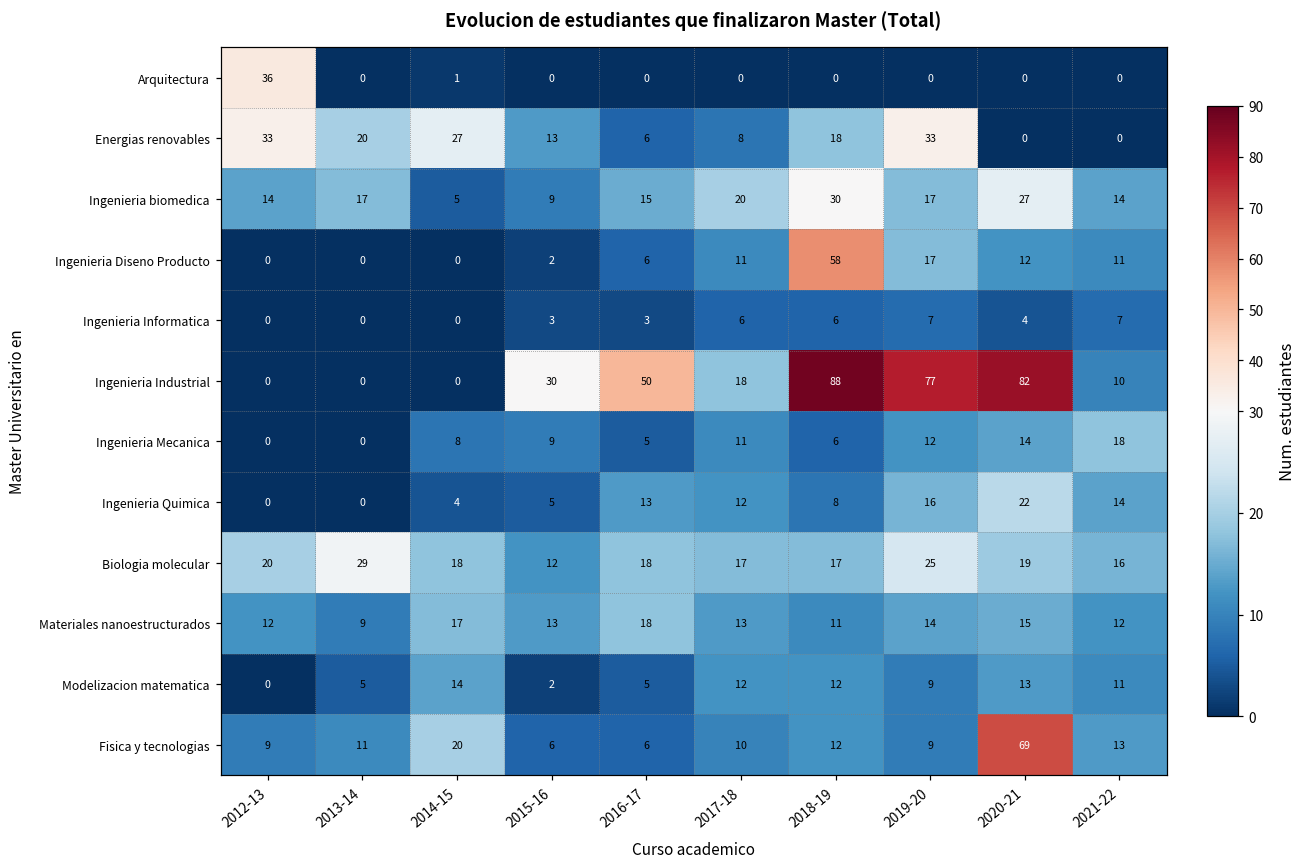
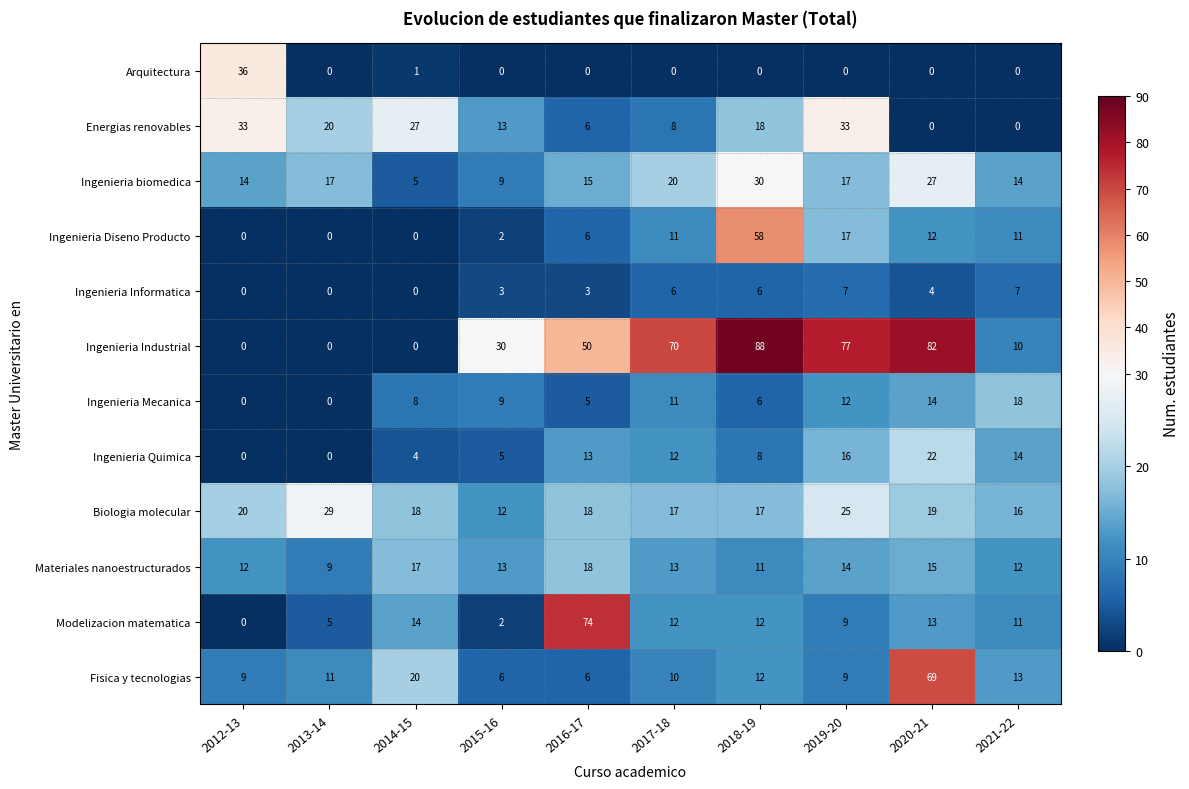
  {
    "Arquitectura": {
      "2012-13": 36,
      "2013-14": 0,
      "2014-15": 1,
      "2015-16": 0,
      "2016-17": 0,
      "2017-18": 0,
      "2018-19": 0,
      "2019-20": 0,
      "2020-21": 0,
      "2021-22": 0
    },
    "Energias renovables": {
      "2012-13": 33,
      "2013-14": 20,
      "2014-15": 27,
      "2015-16": 13,
      "2016-17": 6,
      "2017-18": 8,
      "2018-19": 18,
      "2019-20": 33,
      "2020-21": 0,
      "2021-22": 0
    },
    "Ingenieria biomedica": {
      "2012-13": 14,
      "2013-14": 17,
      "2014-15": 5,
      "2015-16": 9,
      "2016-17": 15,
      "2017-18": 20,
      "2018-19": 30,
      "2019-20": 17,
      "2020-21": 27,
      "2021-22": 14
    },
    "Ingenieria Diseno Producto": {
      "2012-13": 0,
      "2013-14": 0,
      "2014-15": 0,
      "2015-16": 2,
      "2016-17": 6,
      "2017-18": 11,
      "2018-19": 58,
      "2019-20": 17,
      "2020-21": 12,
      "2021-22": 11
    },
    "Ingenieria Informatica": {
      "2012-13": 0,
      "2013-14": 0,
      "2014-15": 0,
      "2015-16": 3,
      "2016-17": 3,
      "2017-18": 6,
      "2018-19": 6,
      "2019-20": 7,
      "2020-21": 4,
      "2021-22": 7
    },
    "Ingenieria Industrial": {
      "2012-13": 0,
      "2013-14": 0,
      "2014-15": 0,
      "2015-16": 30,
      "2016-17": 50,
-     "2017-18": 18,
+     "2017-18": 70,
      "2018-19": 88,
      "2019-20": 77,
      "2020-21": 82,
      "2021-22": 10
    },
    "Ingenieria Mecanica": {
      "2012-13": 0,
      "2013-14": 0,
      "2014-15": 8,
      "2015-16": 9,
      "2016-17": 5,
      "2017-18": 11,
      "2018-19": 6,
      "2019-20": 12,
      "2020-21": 14,
      "2021-22": 18
    },
    "Ingenieria Quimica": {
      "2012-13": 0,
      "2013-14": 0,
      "2014-15": 4,
      "2015-16": 5,
      "2016-17": 13,
      "2017-18": 12,
      "2018-19": 8,
      "2019-20": 16,
      "2020-21": 22,
      "2021-22": 14
    },
    "Biologia molecular": {
      "2012-13": 20,
      "2013-14": 29,
      "2014-15": 18,
      "2015-16": 12,
      "2016-17": 18,
      "2017-18": 17,
      "2018-19": 17,
      "2019-20": 25,
      "2020-21": 19,
      "2021-22": 16
    },
    "Materiales nanoestructurados": {
      "2012-13": 12,
      "2013-14": 9,
      "2014-15": 17,
      "2015-16": 13,
      "2016-17": 18,
      "2017-18": 13,
      "2018-19": 11,
      "2019-20": 14,
      "2020-21": 15,
      "2021-22": 12
    },
    "Modelizacion matematica": {
      "2012-13": 0,
      "2013-14": 5,
      "2014-15": 14,
      "2015-16": 2,
-     "2016-17": 5,
+     "2016-17": 74,
      "2017-18": 12,
      "2018-19": 12,
      "2019-20": 9,
      "2020-21": 13,
      "2021-22": 11
    },
    "Fisica y tecnologias": {
      "2012-13": 9,
      "2013-14": 11,
      "2014-15": 20,
      "2015-16": 6,
      "2016-17": 6,
      "2017-18": 10,
      "2018-19": 12,
      "2019-20": 9,
      "2020-21": 69,
      "2021-22": 13
    }
  }
